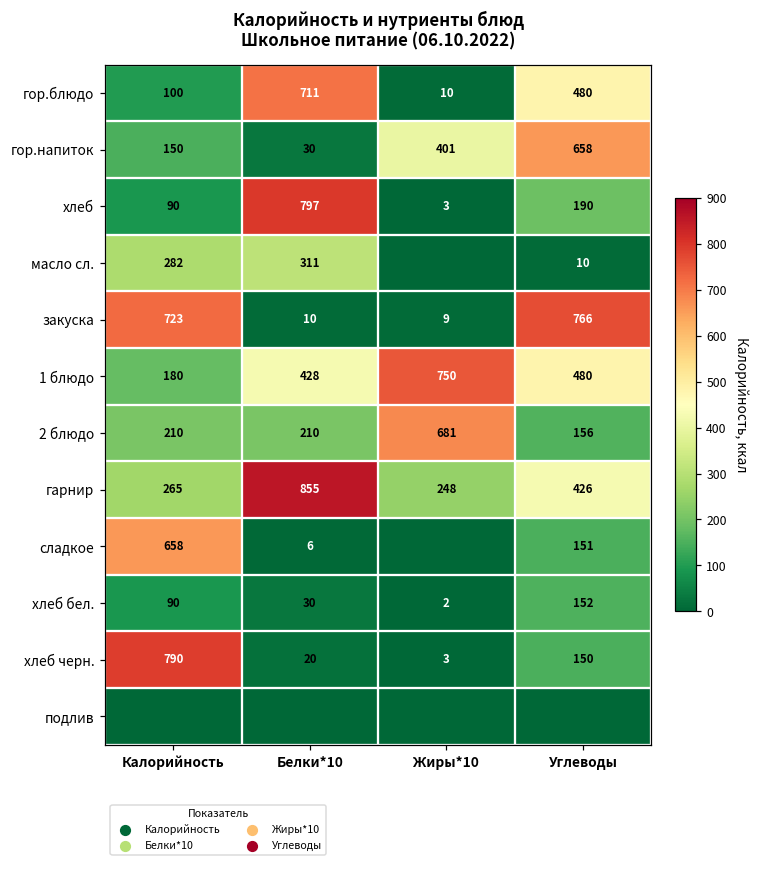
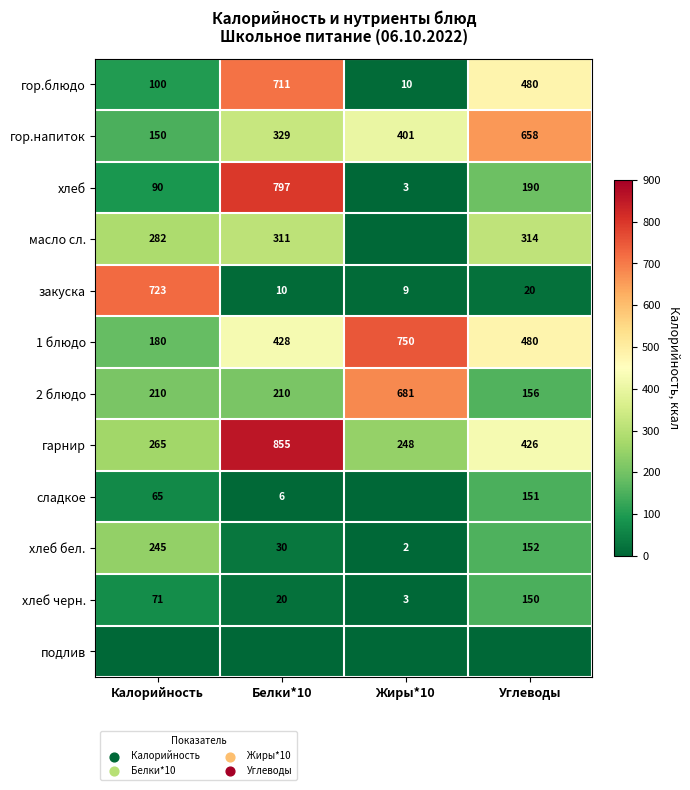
  {
    "гор.блюдо": {
      "Калорийность": 100,
      "Белки*10": 711,
      "Жиры*10": 10,
      "Углеводы": 480
    },
    "гор.напиток": {
      "Калорийность": 150,
-     "Белки*10": 30,
+     "Белки*10": 329,
      "Жиры*10": 401,
      "Углеводы": 658
    },
    "хлеб": {
      "Калорийность": 90,
      "Белки*10": 797,
      "Жиры*10": 3,
      "Углеводы": 190
    },
    "масло сл.": {
      "Калорийность": 282,
      "Белки*10": 311,
-     "Углеводы": 10
+     "Углеводы": 314
    },
    "закуска": {
      "Калорийность": 723,
      "Белки*10": 10,
      "Жиры*10": 9,
-     "Углеводы": 766
+     "Углеводы": 20
    },
    "1 блюдо": {
      "Калорийность": 180,
      "Белки*10": 428,
      "Жиры*10": 750,
      "Углеводы": 480
    },
    "2 блюдо": {
      "Калорийность": 210,
      "Белки*10": 210,
      "Жиры*10": 681,
      "Углеводы": 156
    },
    "гарнир": {
      "Калорийность": 265,
      "Белки*10": 855,
      "Жиры*10": 248,
      "Углеводы": 426
    },
    "сладкое": {
-     "Калорийность": 658,
+     "Калорийность": 65,
      "Белки*10": 6,
      "Углеводы": 151
    },
    "хлеб бел.": {
-     "Калорийность": 90,
+     "Калорийность": 245,
      "Белки*10": 30,
      "Жиры*10": 2,
      "Углеводы": 152
    },
    "хлеб черн.": {
-     "Калорийность": 790,
+     "Калорийность": 71,
      "Белки*10": 20,
      "Жиры*10": 3,
      "Углеводы": 150
    }
  }
